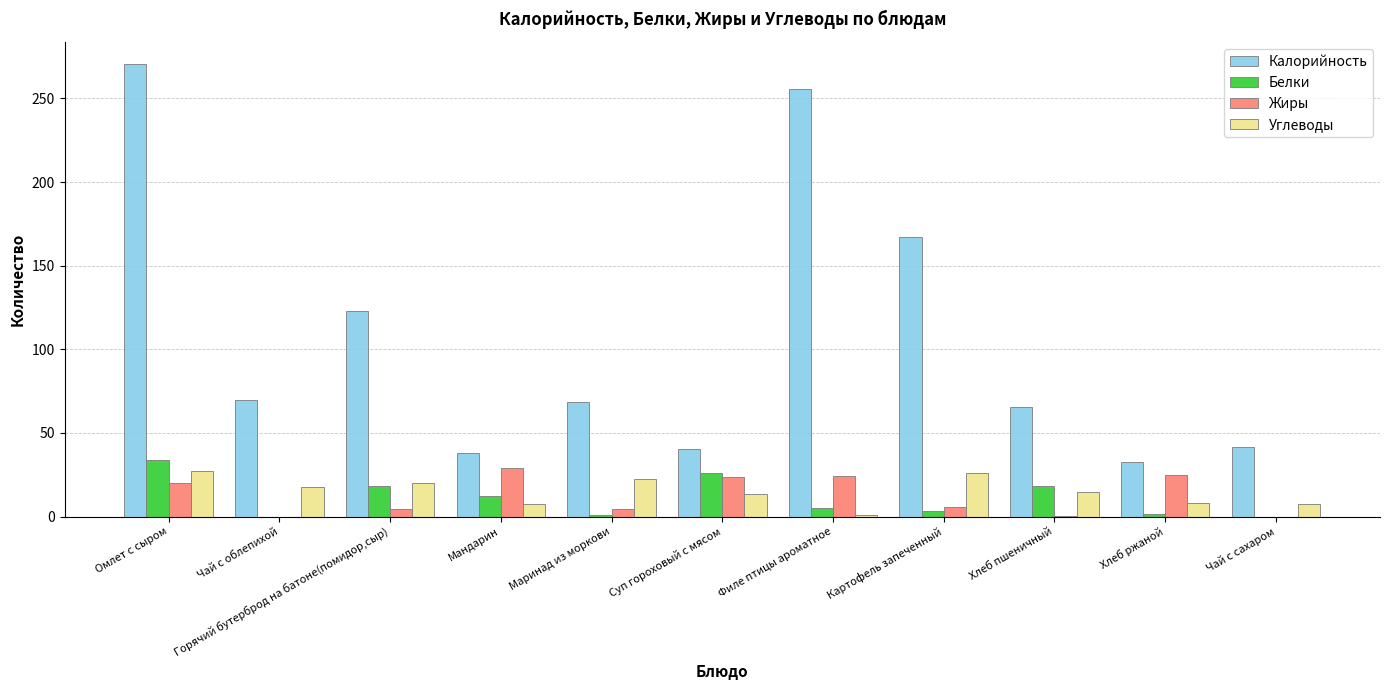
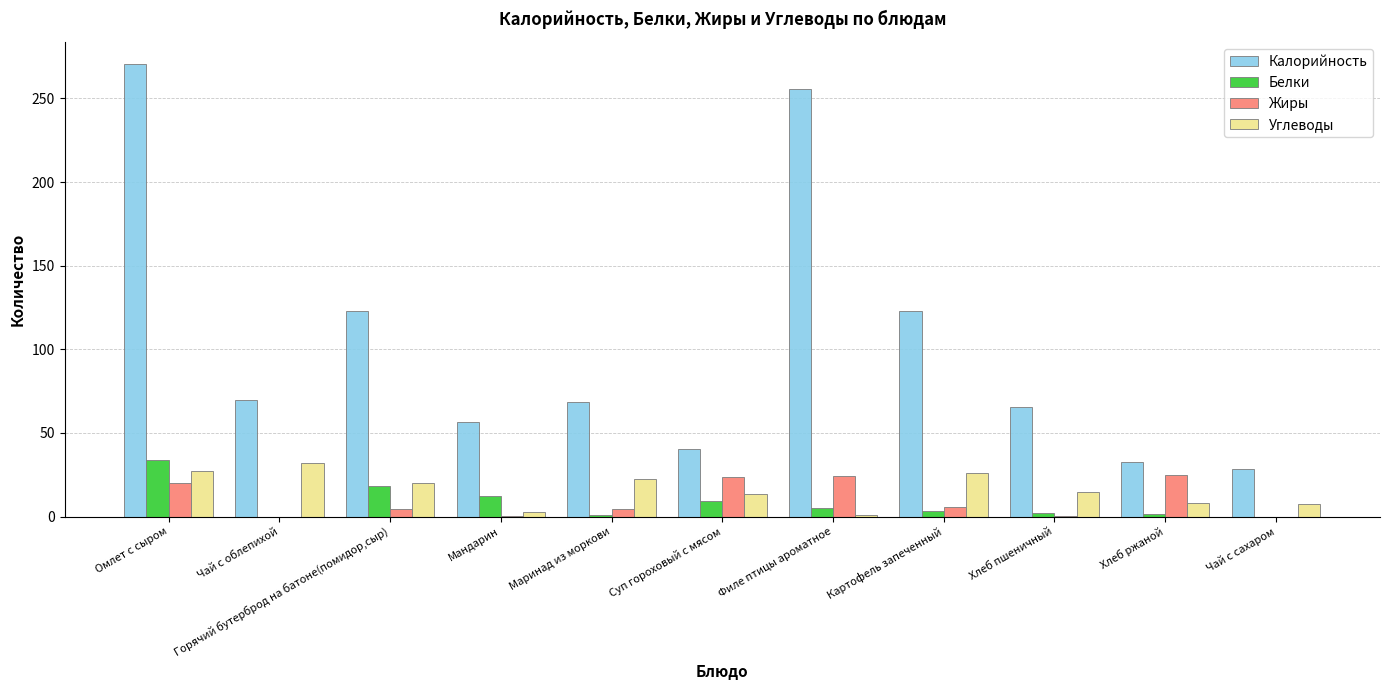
  {
    "Калорийность": {
      "Омлет с сыром": 270,
      "Чай с облепихой": 70,
      "Горячий бутерброд на батоне(помидор,сыр)": 123,
-     "Мандарин": 38,
+     "Мандарин": 57,
      "Маринад из моркови": 69,
      "Суп гороховый с мясом": 41,
      "Филе птицы ароматное": 256,
-     "Картофель запеченный": 167,
+     "Картофель запеченный": 123,
      "Хлеб пшеничный": 66,
      "Хлеб ржаной": 33,
-     "Чай с сахаром": 42
+     "Чай с сахаром": 29
    },
    "Белки": {
      "Омлет с сыром": 34,
      "Чай с облепихой": 0,
      "Горячий бутерброд на батоне(помидор,сыр)": 18,
      "Мандарин": 12,
-     "Суп гороховый с мясом": 26,
+     "Суп гороховый с мясом": 9,
      "Филе птицы ароматное": 5,
      "Картофель запеченный": 3,
-     "Хлеб пшеничный": 18,
+     "Хлеб пшеничный": 2,
      "Чай с сахаром": 0
    },
    "Жиры": {
      "Омлет с сыром": 20,
      "Чай с облепихой": 0,
      "Горячий бутерброд на батоне(помидор,сыр)": 5,
-     "Мандарин": 29,
+     "Мандарин": 0,
      "Маринад из моркови": 4,
      "Суп гороховый с мясом": 24,
      "Филе птицы ароматное": 24,
      "Картофель запеченный": 6,
      "Хлеб ржаной": 25,
      "Чай с сахаром": 0
    },
    "Углеводы": {
      "Омлет с сыром": 27,
-     "Чай с облепихой": 18,
+     "Чай с облепихой": 32,
      "Горячий бутерброд на батоне(помидор,сыр)": 20,
-     "Мандарин": 8,
+     "Мандарин": 3,
      "Маринад из моркови": 23,
      "Суп гороховый с мясом": 14,
      "Картофель запеченный": 26,
      "Хлеб пшеничный": 15,
      "Хлеб ржаной": 8,
      "Чай с сахаром": 7
    }
  }
